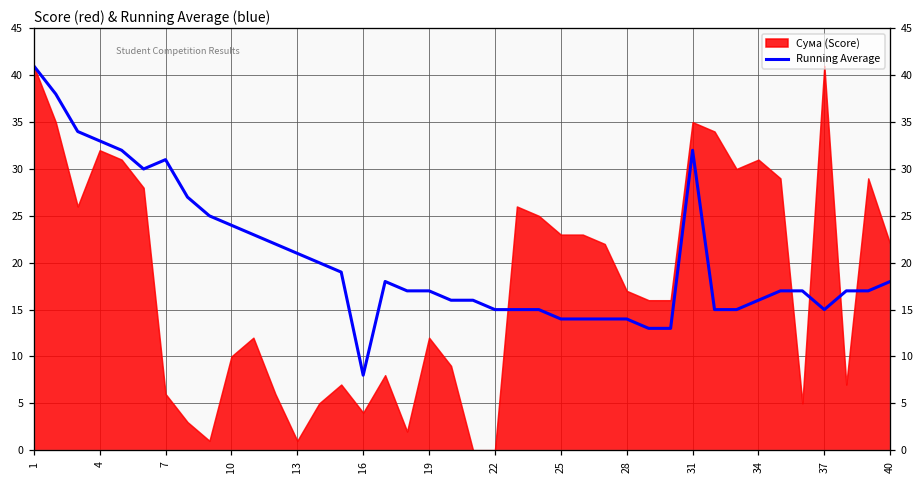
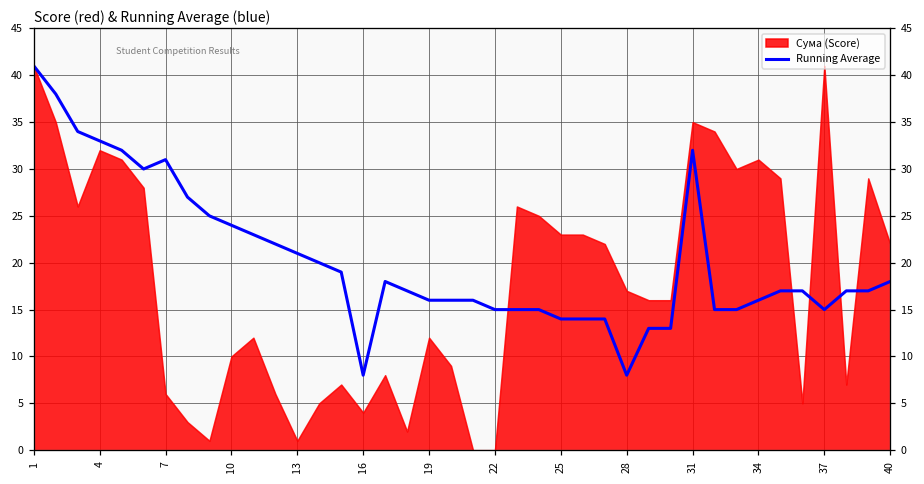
  {
    "Running Average": {
      "4": 33,
      "7": 31,
      "10": 24,
      "13": 21,
      "16": 8,
-     "19": 17,
+     "19": 16,
      "22": 15,
      "25": 14,
-     "28": 14,
+     "28": 8,
      "31": 32,
      "34": 16,
      "37": 15,
      "40": 18
    },
    "Сума (Score)": {
      "4": 32,
      "7": 6,
      "10": 10,
      "13": 1,
      "16": 4,
      "19": 12,
      "22": 0,
      "25": 23,
      "28": 17,
      "31": 35,
      "34": 31,
      "40": 22
    }
  }
